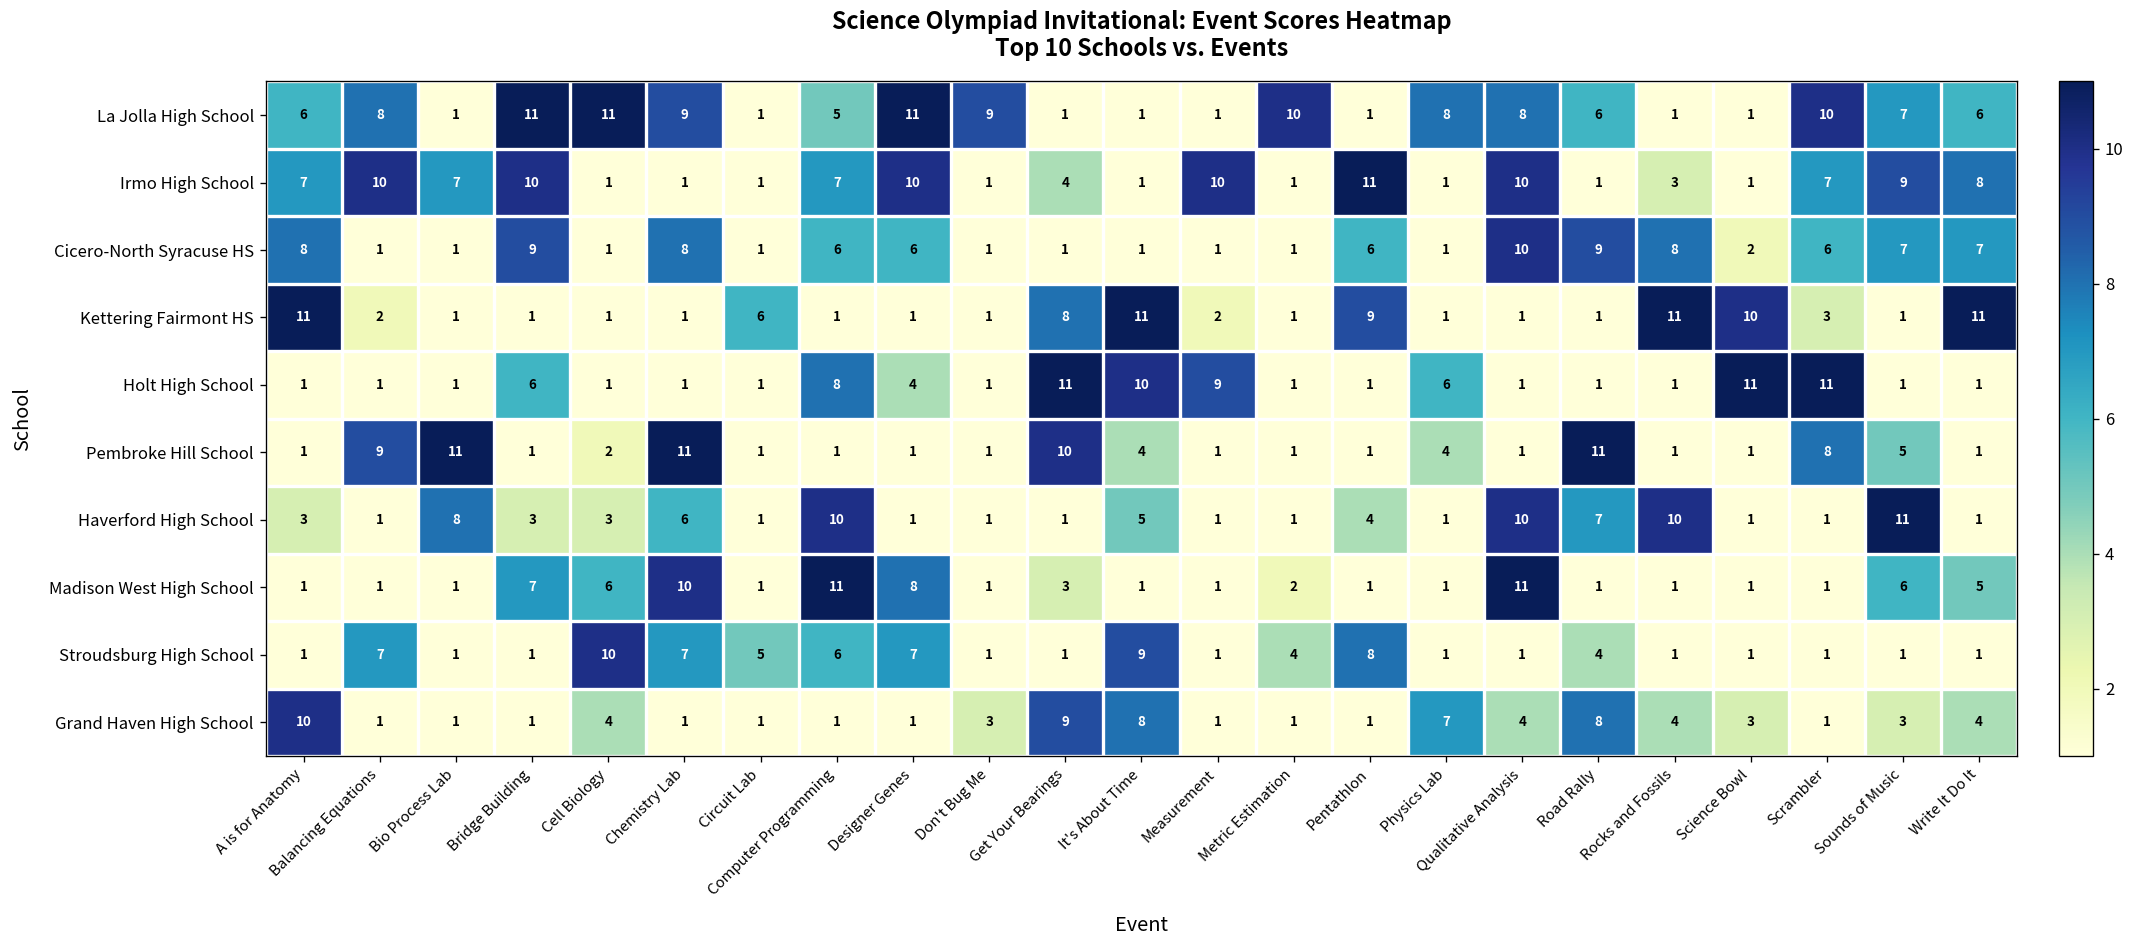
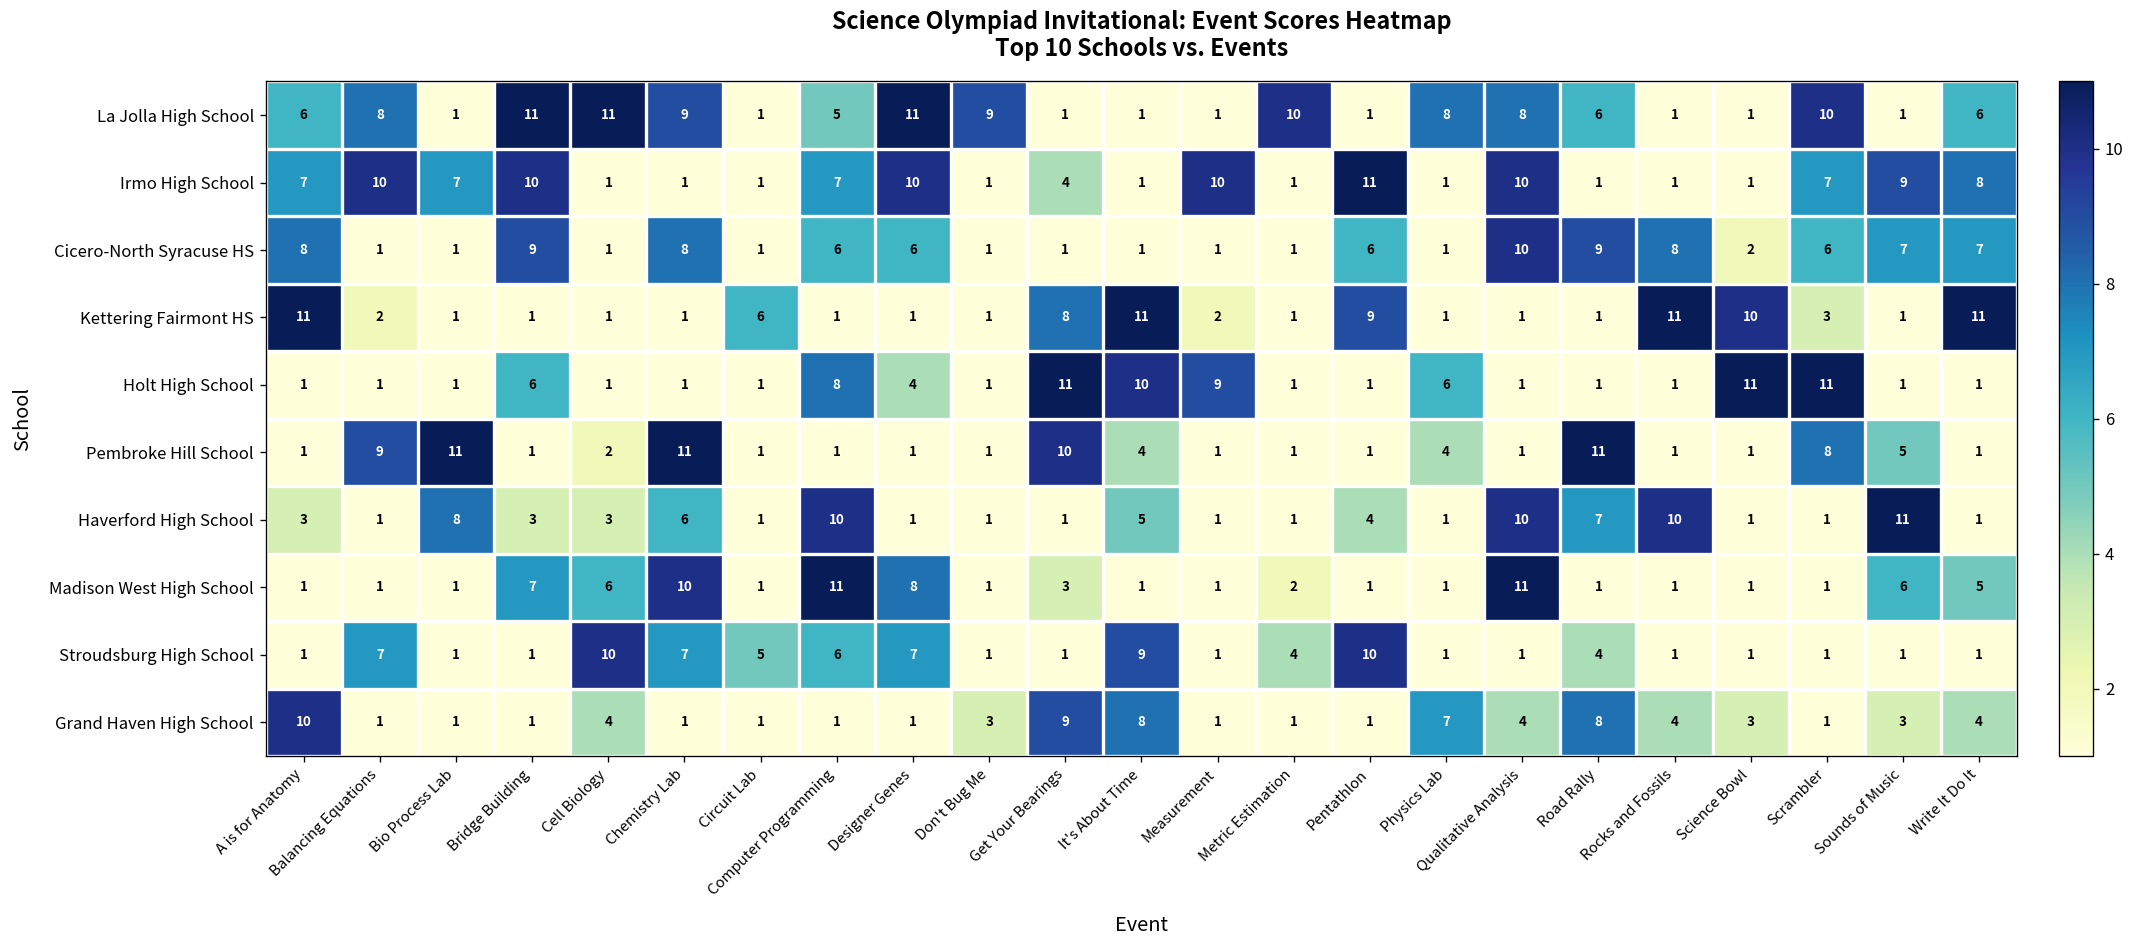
  {
    "La Jolla High School": {
      "A is for Anatomy": 6,
      "Balancing Equations": 8,
      "Bio Process Lab": 1,
      "Bridge Building": 11,
      "Cell Biology": 11,
      "Chemistry Lab": 9,
      "Circuit Lab": 1,
      "Computer Programming": 5,
      "Designer Genes": 11,
      "Don't Bug Me": 9,
      "Get Your Bearings": 1,
      "It's About Time": 1,
      "Measurement": 1,
      "Metric Estimation": 10,
      "Pentathlon": 1,
      "Physics Lab": 8,
      "Qualitative Analysis": 8,
      "Road Rally": 6,
      "Rocks and Fossils": 1,
      "Science Bowl": 1,
      "Scrambler": 10,
-     "Sounds of Music": 7,
+     "Sounds of Music": 1,
      "Write It Do It": 6
    },
    "Irmo High School": {
      "A is for Anatomy": 7,
      "Balancing Equations": 10,
      "Bio Process Lab": 7,
      "Bridge Building": 10,
      "Cell Biology": 1,
      "Chemistry Lab": 1,
      "Circuit Lab": 1,
      "Computer Programming": 7,
      "Designer Genes": 10,
      "Don't Bug Me": 1,
      "Get Your Bearings": 4,
      "It's About Time": 1,
      "Measurement": 10,
      "Metric Estimation": 1,
      "Pentathlon": 11,
      "Physics Lab": 1,
      "Qualitative Analysis": 10,
      "Road Rally": 1,
-     "Rocks and Fossils": 3,
+     "Rocks and Fossils": 1,
      "Science Bowl": 1,
      "Scrambler": 7,
      "Sounds of Music": 9,
      "Write It Do It": 8
    },
    "Stroudsburg High School": {
      "A is for Anatomy": 1,
      "Balancing Equations": 7,
      "Bio Process Lab": 1,
      "Bridge Building": 1,
      "Cell Biology": 10,
      "Chemistry Lab": 7,
      "Circuit Lab": 5,
      "Computer Programming": 6,
      "Designer Genes": 7,
      "Don't Bug Me": 1,
      "Get Your Bearings": 1,
      "It's About Time": 9,
      "Measurement": 1,
      "Metric Estimation": 4,
-     "Pentathlon": 8,
+     "Pentathlon": 10,
      "Physics Lab": 1,
      "Qualitative Analysis": 1,
      "Road Rally": 4,
      "Rocks and Fossils": 1,
      "Science Bowl": 1,
      "Scrambler": 1,
      "Sounds of Music": 1,
      "Write It Do It": 1
    }
  }
